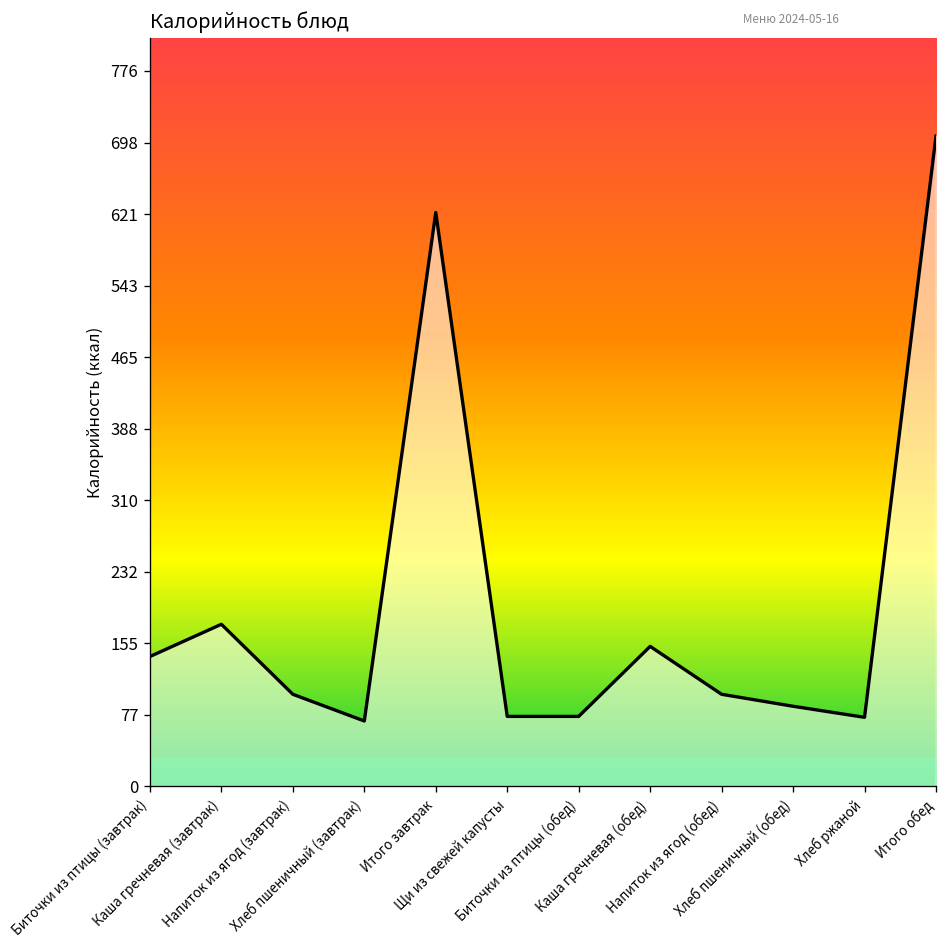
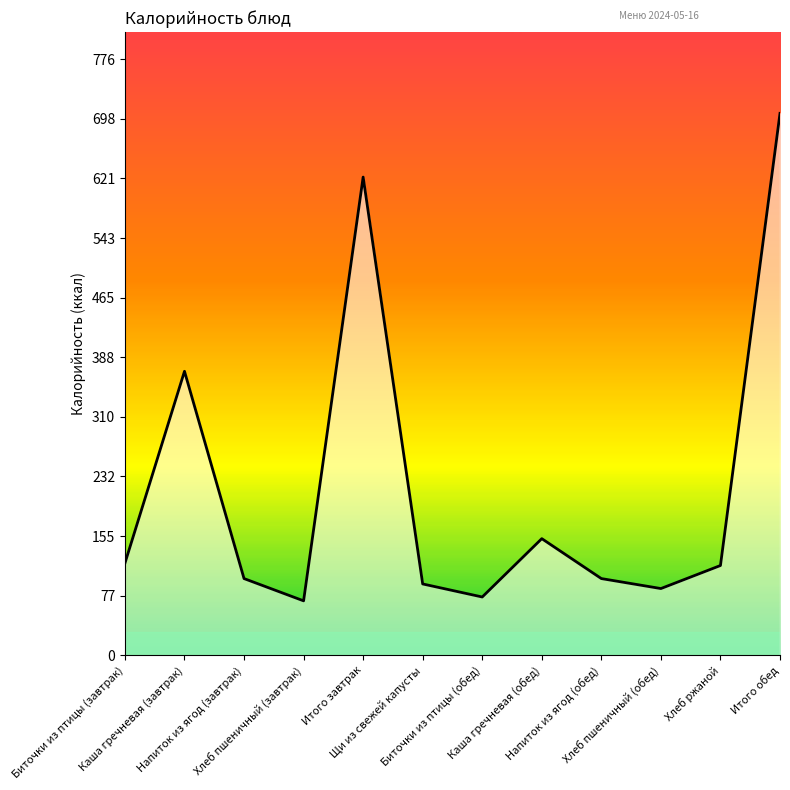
  {
-   "Биточки из птицы (завтрак)": 140,
-   "Каша гречневая (завтрак)": 180,
+   "Биточки из птицы (завтрак)": 120,
+   "Каша гречневая (завтрак)": 370,
    "Напиток из ягод (завтрак)": 100,
    "Хлеб пшеничный (завтрак)": 70,
    "Итого завтрак": 620,
-   "Щи из свежей капусты": 80,
+   "Щи из свежей капусты": 90,
    "Биточки из птицы (обед)": 80,
    "Каша гречневая (обед)": 150,
    "Напиток из ягод (обед)": 100,
    "Хлеб пшеничный (обед)": 90,
-   "Хлеб ржаной": 80,
+   "Хлеб ржаной": 120,
    "Итого обед": 710
  }
